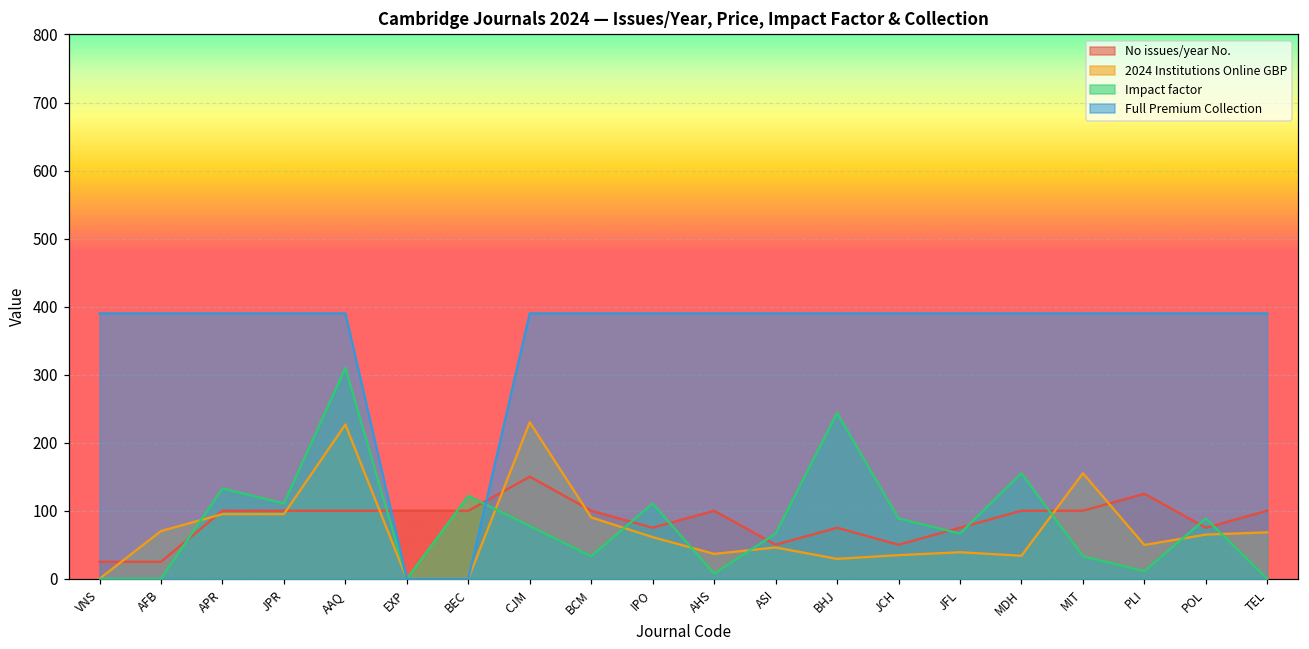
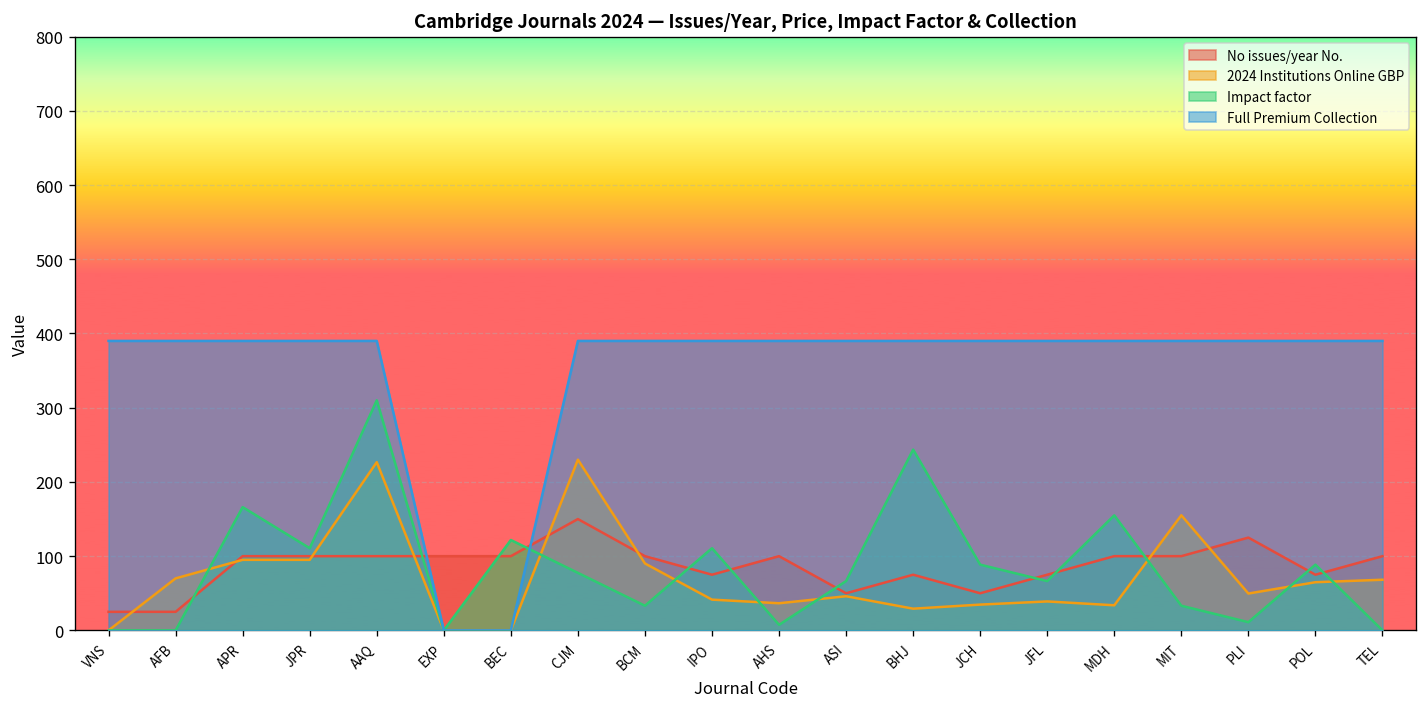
  {
    "No issues/year No.": {
      "VNS": 30,
      "AFB": 30,
      "APR": 100,
      "JPR": 100,
      "AAQ": 100,
      "EXP": 100,
      "BEC": 100,
      "CJM": 150,
      "BCM": 100,
      "IPO": 80,
      "AHS": 100,
      "BHJ": 80,
      "JCH": 50,
      "JFL": 80,
      "MDH": 100,
      "MIT": 100,
      "PLI": 130,
      "POL": 80,
      "TEL": 100
    },
    "2024 Institutions Online GBP": {
      "AFB": 70,
      "APR": 100,
      "JPR": 100,
      "AAQ": 230,
      "CJM": 230,
      "BCM": 90,
-     "IPO": 60,
+     "IPO": 40,
      "AHS": 40,
      "BHJ": 30,
      "JCH": 30,
      "JFL": 40,
      "MDH": 30,
      "MIT": 160,
      "PLI": 50,
      "POL": 60,
      "TEL": 70
    },
    "Impact factor": {
      "AFB": 0,
-     "APR": 130,
+     "APR": 170,
      "JPR": 110,
      "AAQ": 310,
      "BEC": 120,
      "CJM": 80,
      "BCM": 30,
      "IPO": 110,
      "AHS": 10,
      "ASI": 70,
      "BHJ": 240,
      "JCH": 90,
      "JFL": 70,
      "MDH": 160,
      "MIT": 30,
      "PLI": 10,
      "POL": 90,
      "TEL": 0
    },
    "Full Premium Collection": {
      "VNS": 390,
      "AFB": 390,
      "APR": 390,
      "JPR": 390,
      "AAQ": 390,
      "CJM": 390,
      "BCM": 390,
      "IPO": 390,
      "AHS": 390,
      "ASI": 390,
      "BHJ": 390,
      "JCH": 390,
      "JFL": 390,
      "MDH": 390,
      "MIT": 390,
      "PLI": 390,
      "POL": 390,
      "TEL": 390
    }
  }
